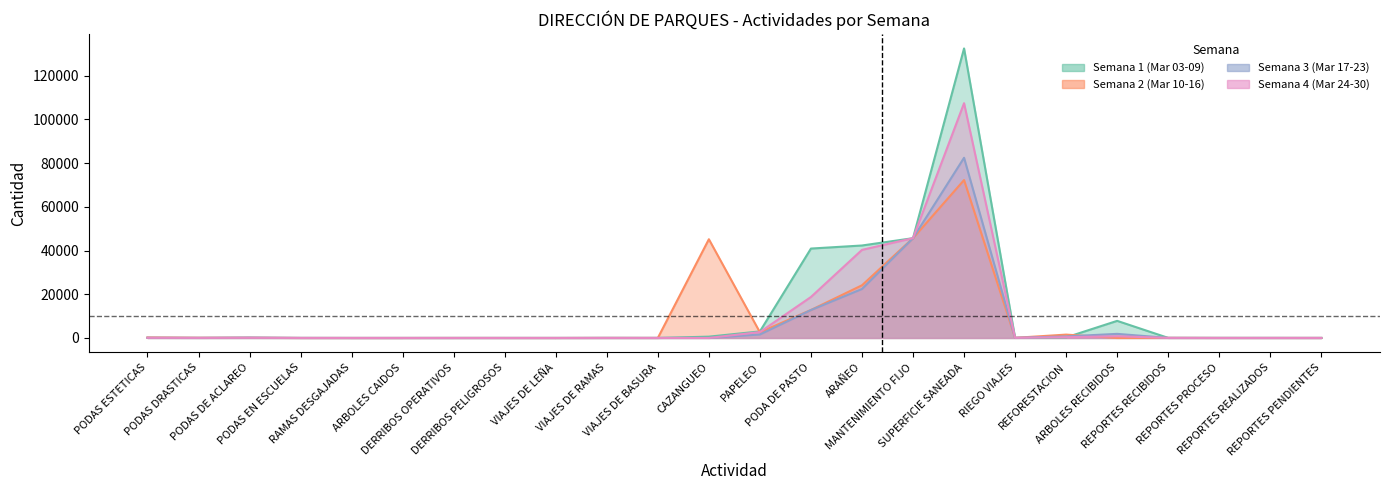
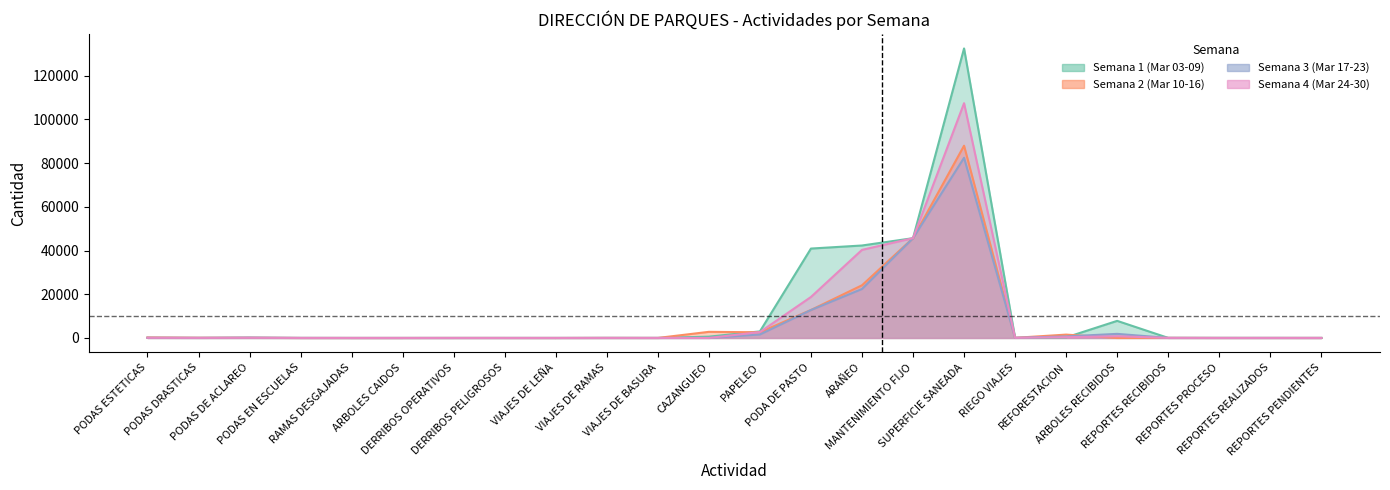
  {
    "Semana 2 (Mar 10-16)": {
-     "CAZANGUEO": 45000,
+     "CAZANGUEO": 3000,
      "ARAÑEO": 24000,
-     "SUPERFICIE SANEADA": 72000
+     "SUPERFICIE SANEADA": 88000
    }
  }
